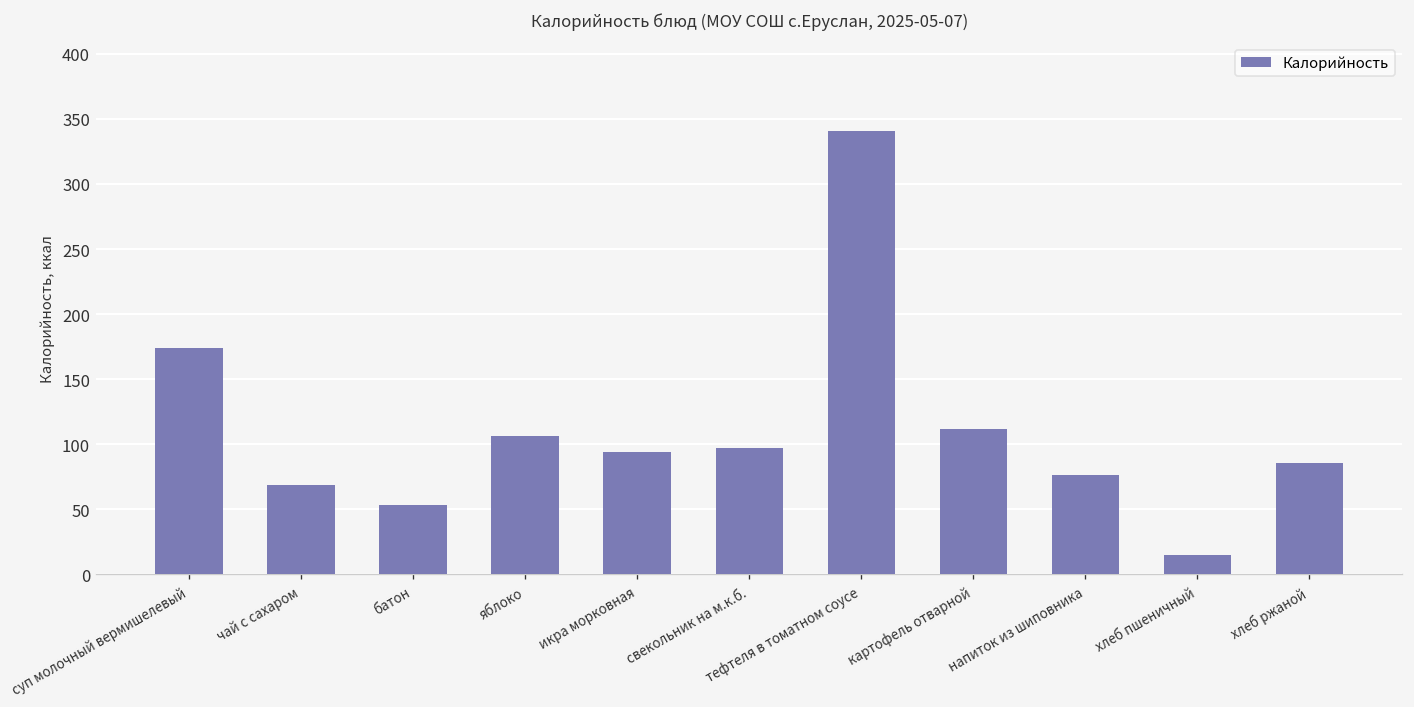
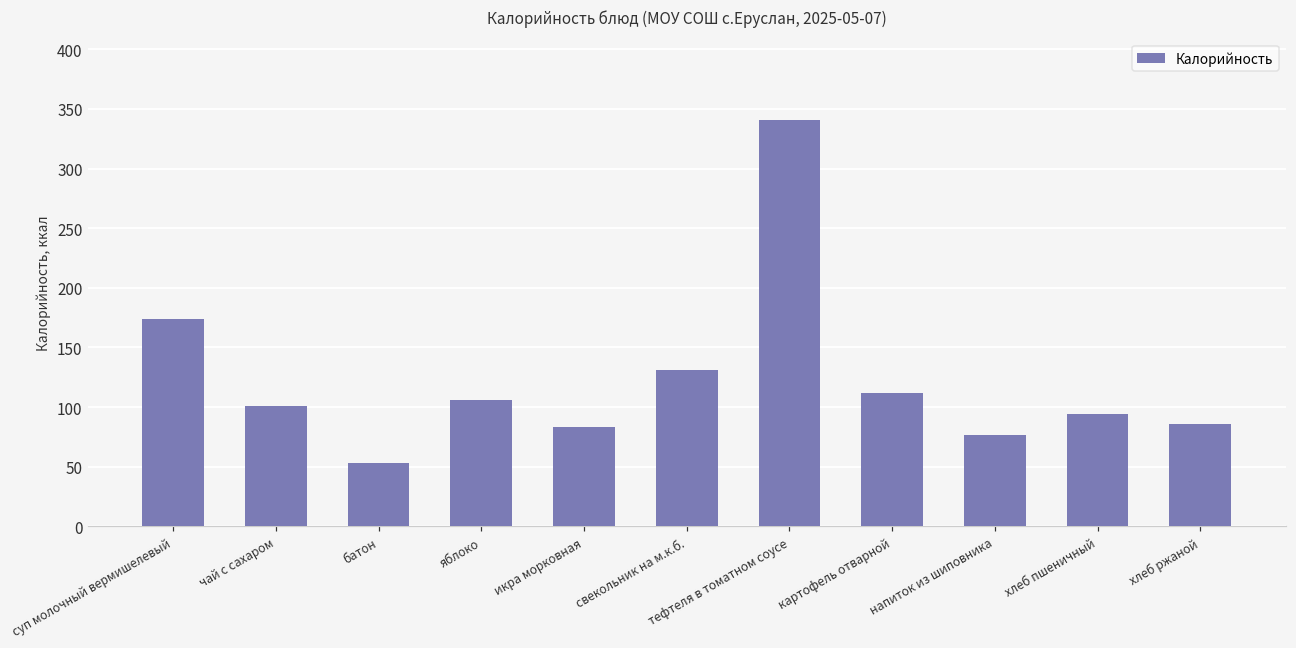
  {
    "суп молочный вермишелевый": 174,
-   "чай с сахаром": 69,
+   "чай с сахаром": 101,
    "батон": 53,
    "яблоко": 106,
-   "икра морковная": 94,
-   "свекольник на м.к.б.": 97,
+   "икра морковная": 83,
+   "свекольник на м.к.б.": 131,
    "тефтеля в томатном соусе": 341,
    "картофель отварной": 112,
    "напиток из шиповника": 77,
-   "хлеб пшеничный": 15,
+   "хлеб пшеничный": 94,
    "хлеб ржаной": 86
  }
